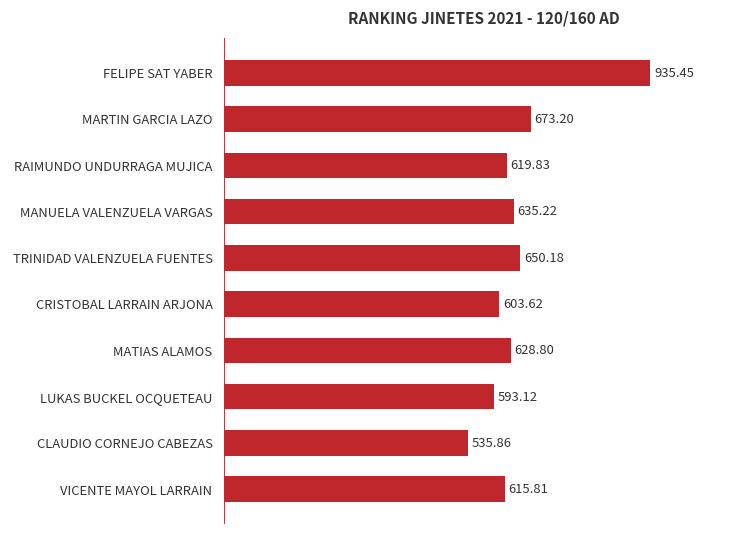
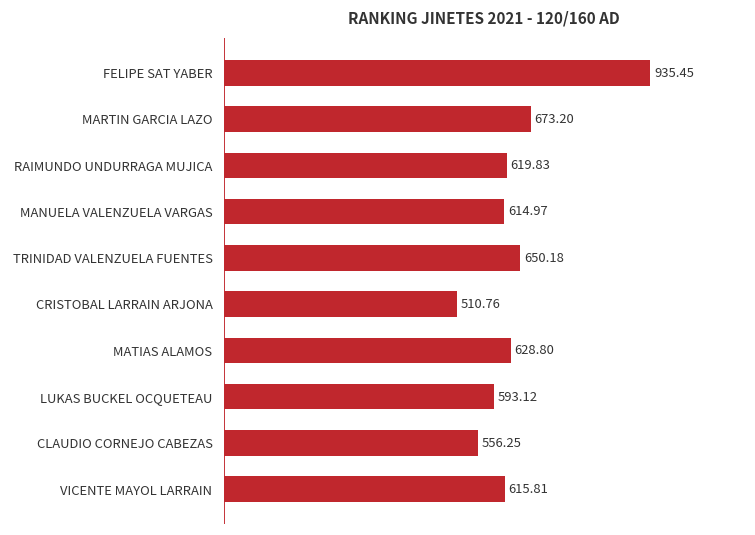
  {
    "FELIPE SAT YABER": 935.45,
    "MARTIN GARCIA LAZO": 673.20,
    "RAIMUNDO UNDURRAGA MUJICA": 619.83,
-   "MANUELA VALENZUELA VARGAS": 635.22,
+   "MANUELA VALENZUELA VARGAS": 614.97,
    "TRINIDAD VALENZUELA FUENTES": 650.18,
-   "CRISTOBAL LARRAIN ARJONA": 603.62,
+   "CRISTOBAL LARRAIN ARJONA": 510.76,
    "MATIAS ALAMOS": 628.80,
    "LUKAS BUCKEL OCQUETEAU": 593.12,
-   "CLAUDIO CORNEJO CABEZAS": 535.86,
+   "CLAUDIO CORNEJO CABEZAS": 556.25,
    "VICENTE MAYOL LARRAIN": 615.81
  }
